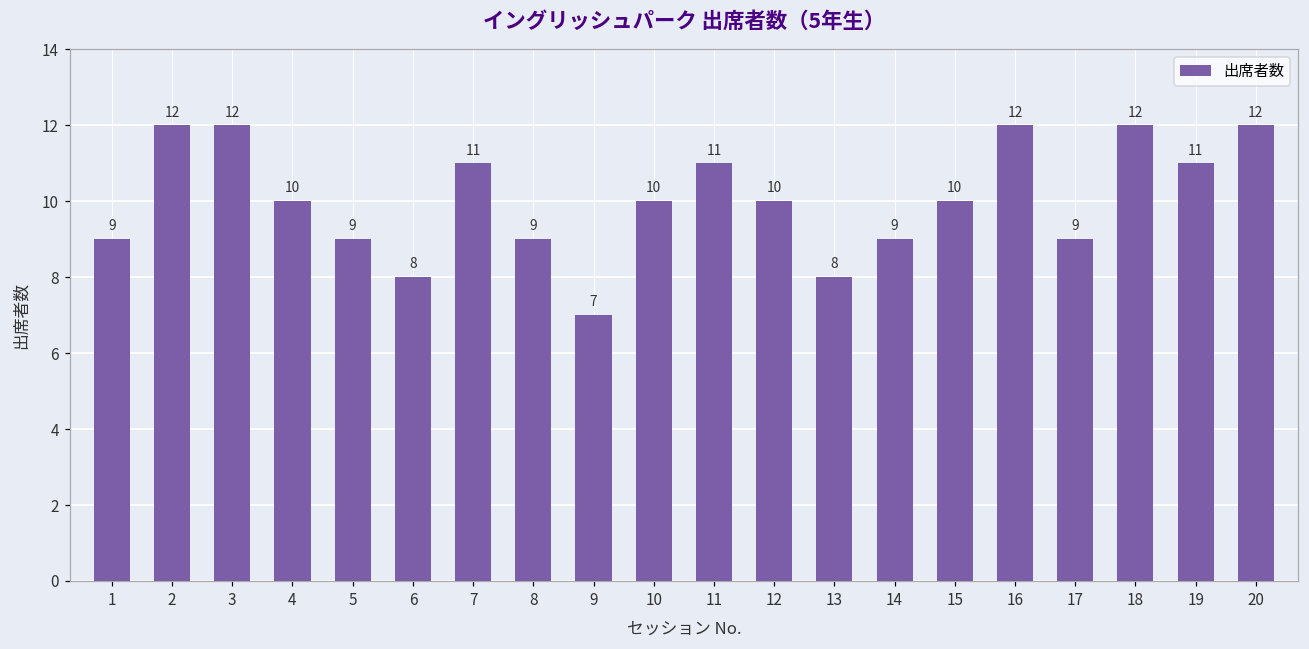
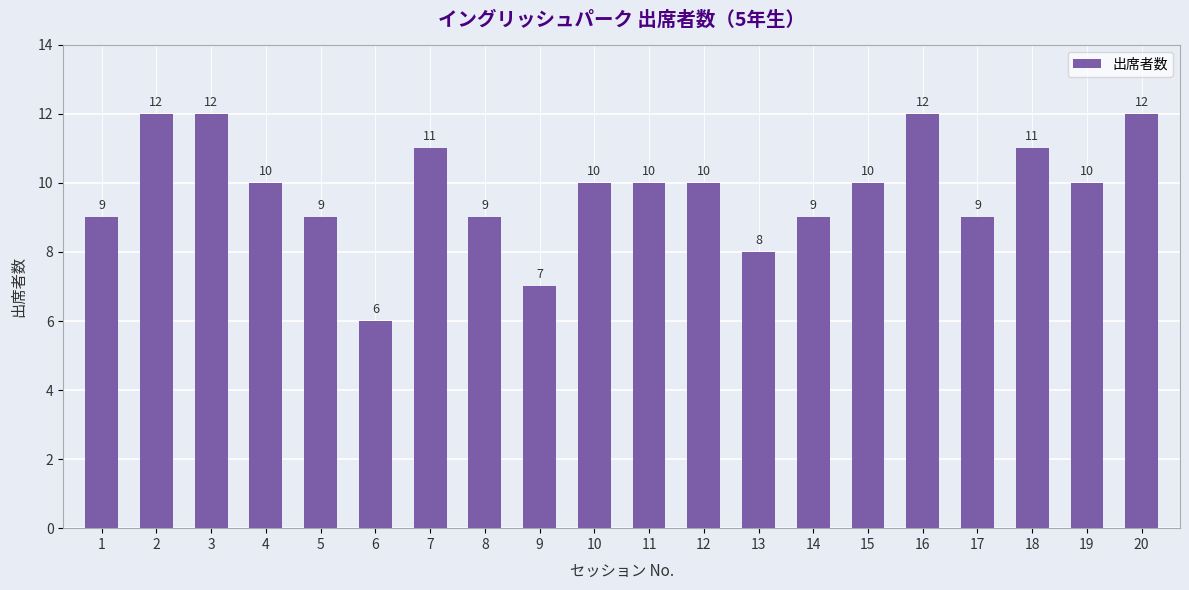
  {
    "1": 9,
    "2": 12,
    "3": 12,
    "4": 10,
    "5": 9,
-   "6": 8,
+   "6": 6,
    "7": 11,
    "8": 9,
    "9": 7,
    "10": 10,
-   "11": 11,
+   "11": 10,
    "12": 10,
    "13": 8,
    "14": 9,
    "15": 10,
    "16": 12,
    "17": 9,
-   "18": 12,
-   "19": 11,
+   "18": 11,
+   "19": 10,
    "20": 12
  }
